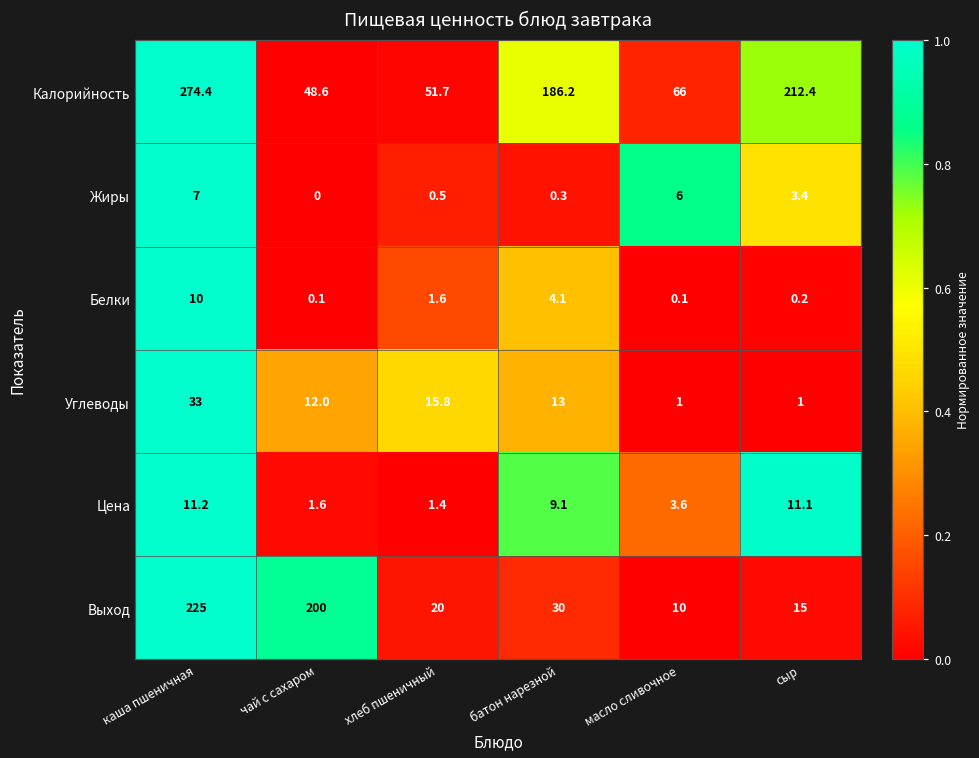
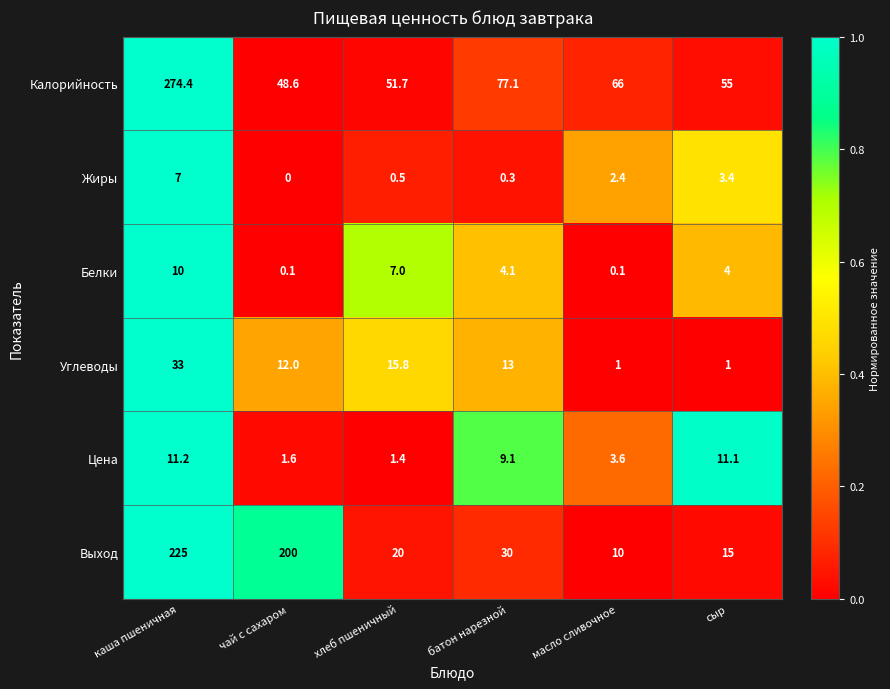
  {
    "Калорийность": {
      "каша пшеничная": 274.4,
      "чай с сахаром": 48.6,
      "хлеб пшеничный": 51.7,
-     "батон нарезной": 186.2,
+     "батон нарезной": 77.1,
      "масло сливочное": 66,
-     "сыр": 212.4
+     "сыр": 55
    },
    "Жиры": {
      "каша пшеничная": 7,
      "чай с сахаром": 0,
      "хлеб пшеничный": 0.5,
      "батон нарезной": 0.3,
-     "масло сливочное": 6,
+     "масло сливочное": 2.4,
      "сыр": 3.4
    },
    "Белки": {
      "каша пшеничная": 10,
      "чай с сахаром": 0.1,
-     "хлеб пшеничный": 1.6,
+     "хлеб пшеничный": 7.0,
      "батон нарезной": 4.1,
      "масло сливочное": 0.1,
-     "сыр": 0.2
+     "сыр": 4
    },
    "Углеводы": {
      "каша пшеничная": 33,
      "чай с сахаром": 12.0,
      "хлеб пшеничный": 15.8,
      "батон нарезной": 13,
      "масло сливочное": 1,
      "сыр": 1
    },
    "Цена": {
      "каша пшеничная": 11.2,
      "чай с сахаром": 1.6,
      "хлеб пшеничный": 1.4,
      "батон нарезной": 9.1,
      "масло сливочное": 3.6,
      "сыр": 11.1
    },
    "Выход": {
      "каша пшеничная": 225,
      "чай с сахаром": 200,
      "хлеб пшеничный": 20,
      "батон нарезной": 30,
      "масло сливочное": 10,
      "сыр": 15
    }
  }
